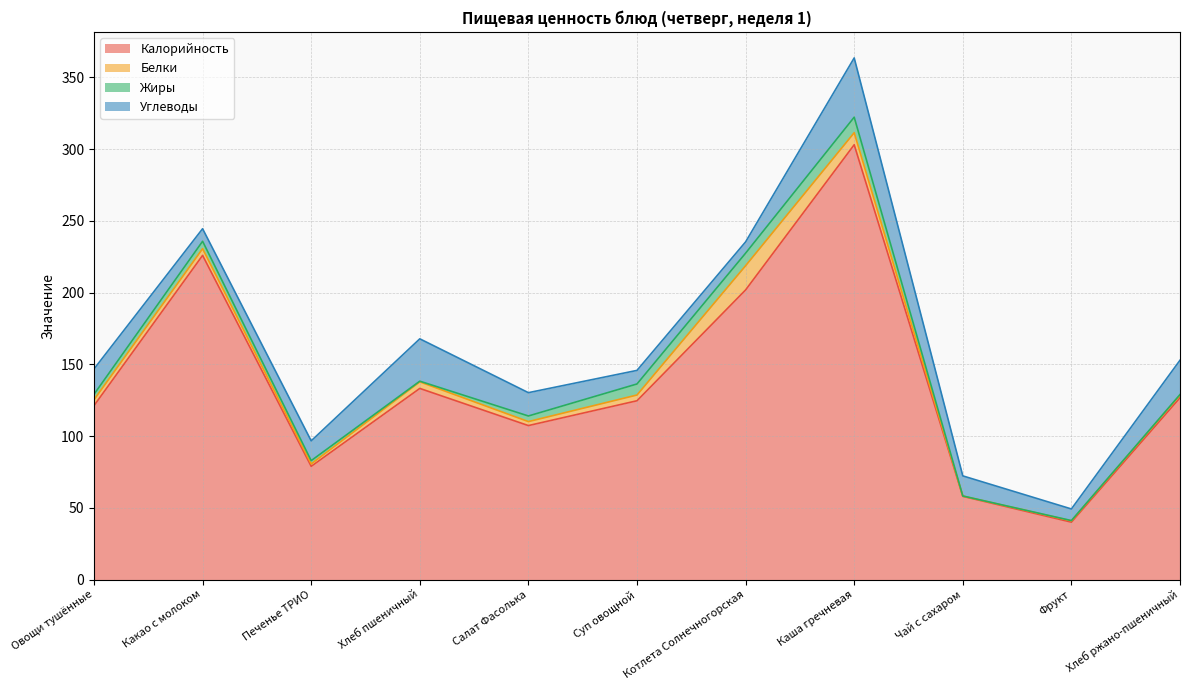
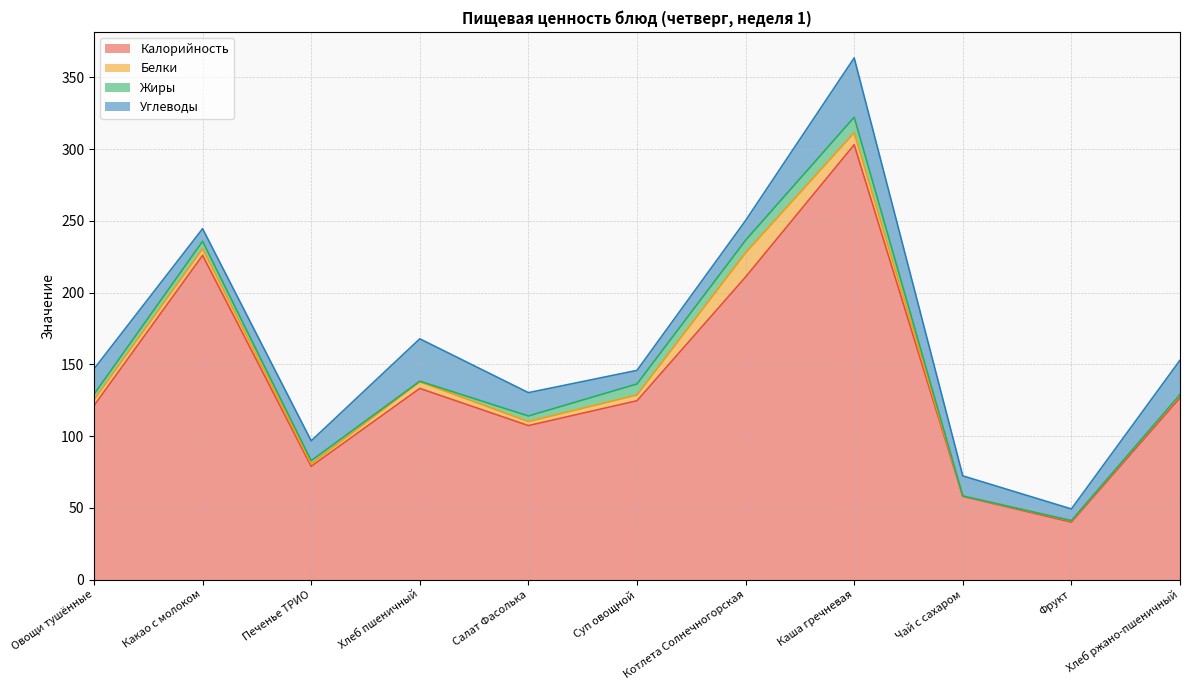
  {
    "Калорийность": {
      "Овощи тушённые": 121,
      "Какао с молоком": 226,
      "Хлеб пшеничный": 133,
      "Салат Фасолька": 107,
      "Суп овощной": 125,
-     "Котлета Солнечногорская": 202,
+     "Котлета Солнечногорская": 211,
      "Каша гречневая": 303,
      "Хлеб ржано-пшеничный": 127
    },
    "Белки": {
      "Овощи тушённые": 4,
      "Какао с молоком": 5,
      "Салат Фасолька": 3,
      "Суп овощной": 4,
      "Котлета Солнечногорская": 17,
      "Каша гречневая": 8
    },
    "Жиры": {
      "Овощи тушённые": 4,
      "Какао с молоком": 5,
      "Печенье ТРИО": 2,
      "Салат Фасолька": 4,
      "Суп овощной": 8,
      "Котлета Солнечногорская": 9,
      "Каша гречневая": 11
    },
    "Углеводы": {
      "Овощи тушённые": 18,
      "Какао с молоком": 9,
      "Печенье ТРИО": 14,
      "Хлеб пшеничный": 30,
      "Салат Фасолька": 16,
      "Суп овощной": 9,
-     "Котлета Солнечногорская": 8,
+     "Котлета Солнечногорская": 14,
      "Каша гречневая": 41,
      "Чай с сахаром": 14,
      "Фрукт": 8,
      "Хлеб ржано-пшеничный": 24
    }
  }
